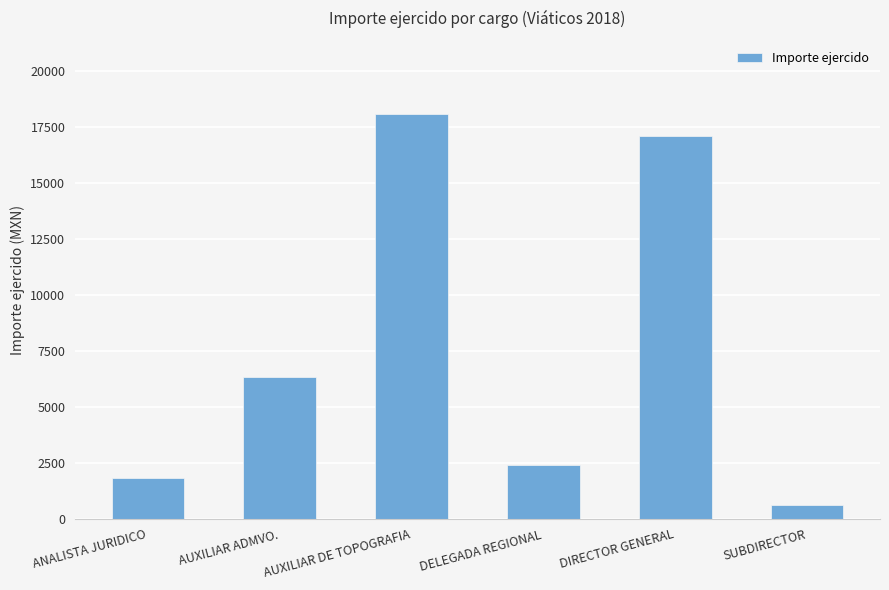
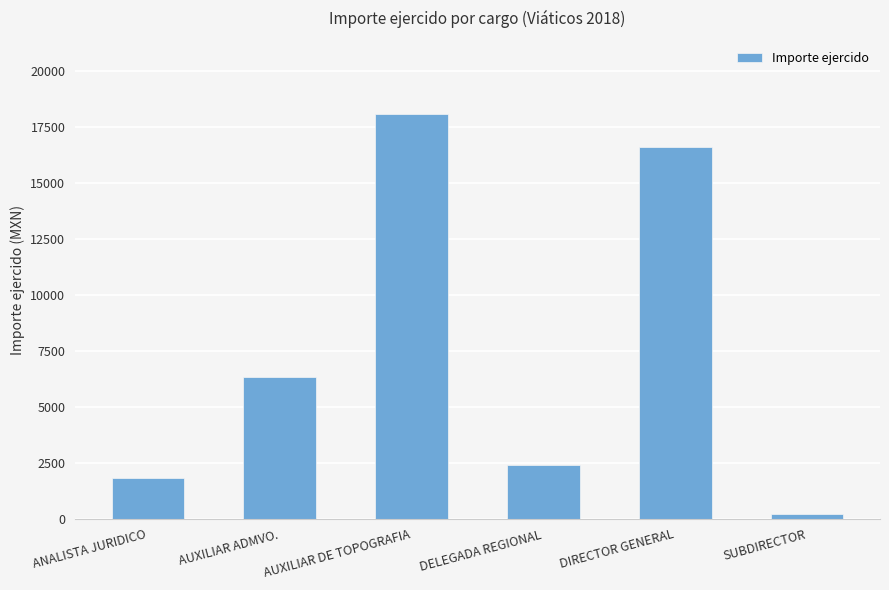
  {
    "ANALISTA JURIDICO": 1800,
    "AUXILIAR ADMVO.": 6300,
    "AUXILIAR DE TOPOGRAFIA": 18100,
    "DELEGADA REGIONAL": 2400,
-   "DIRECTOR GENERAL": 17100,
-   "SUBDIRECTOR": 600
+   "DIRECTOR GENERAL": 16600,
+   "SUBDIRECTOR": 200
  }
